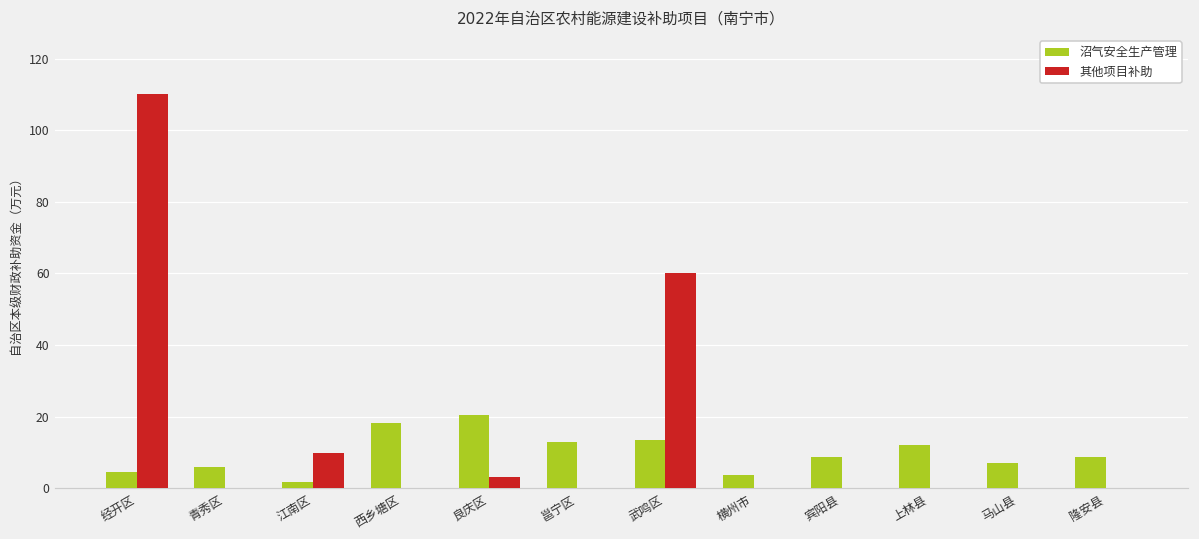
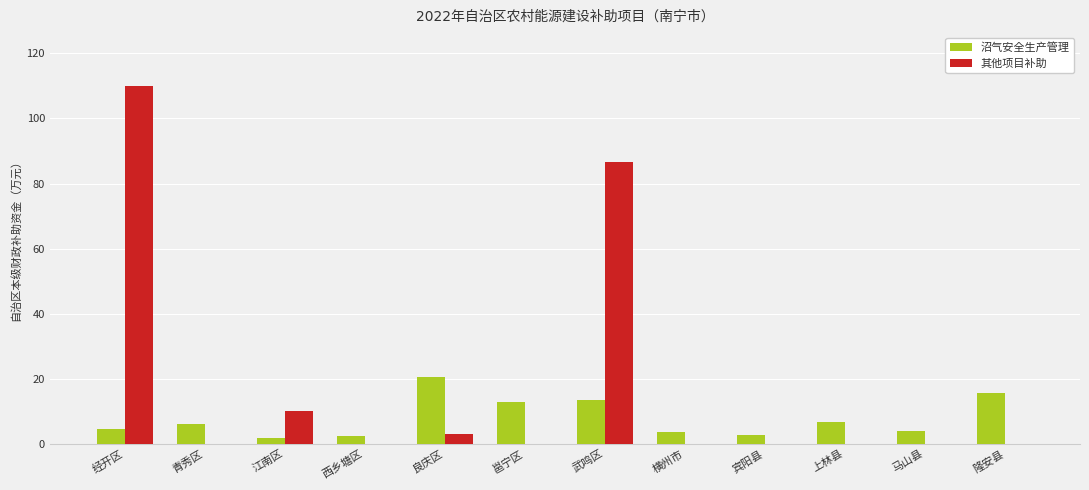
  {
    "沼气安全生产管理": {
      "经开区": 5,
      "青秀区": 6,
      "江南区": 2,
-     "西乡塘区": 18,
+     "西乡塘区": 3,
      "良庆区": 21,
      "邕宁区": 13,
      "武鸣区": 14,
      "横州市": 4,
-     "宾阳县": 9,
-     "上林县": 12,
-     "马山县": 7,
-     "隆安县": 9
+     "宾阳县": 3,
+     "上林县": 7,
+     "马山县": 4,
+     "隆安县": 16
    },
    "其他项目补助": {
      "经开区": 110,
      "青秀区": 0,
      "江南区": 10,
      "西乡塘区": 0,
      "良庆区": 3,
      "邕宁区": 0,
-     "武鸣区": 60,
+     "武鸣区": 87,
      "横州市": 0,
      "宾阳县": 0,
      "上林县": 0,
      "马山县": 0,
      "隆安县": 0
    }
  }
